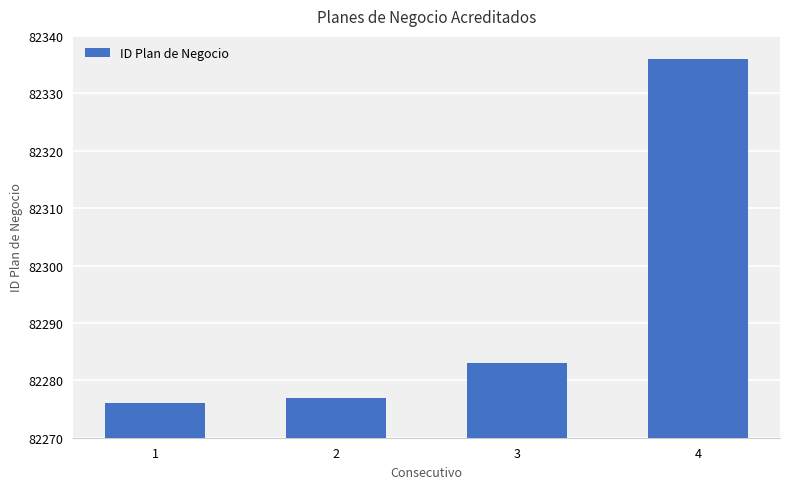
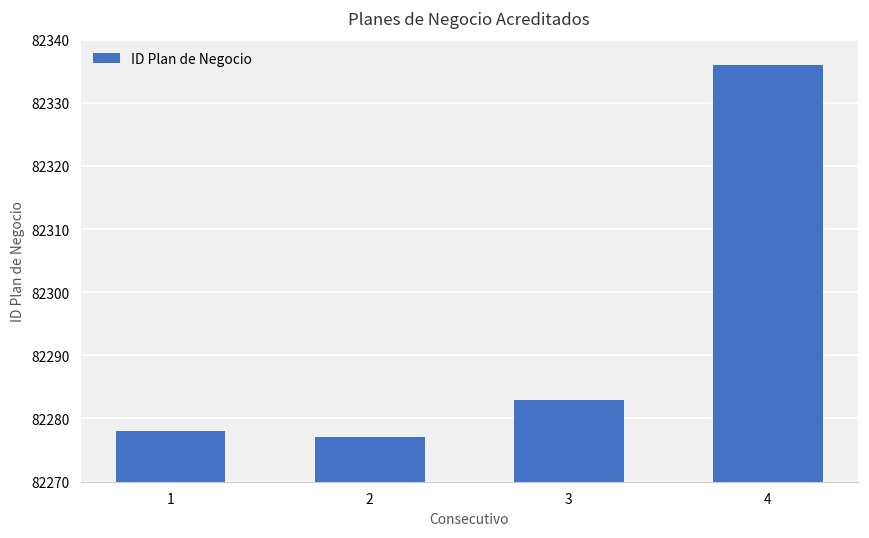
  {
-   "1": 82276,
+   "1": 82278,
    "2": 82277,
    "3": 82283,
    "4": 82336
  }
